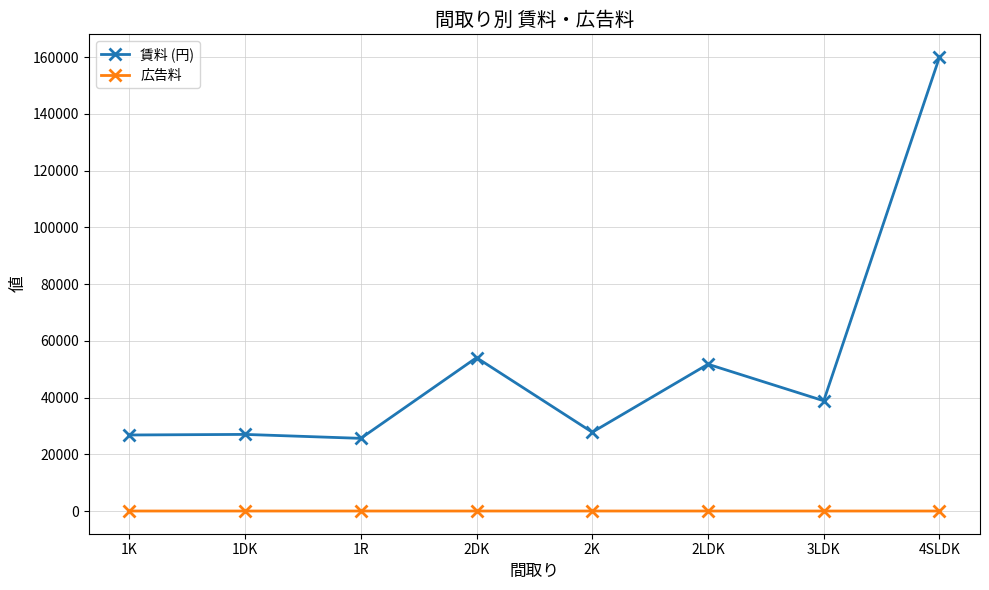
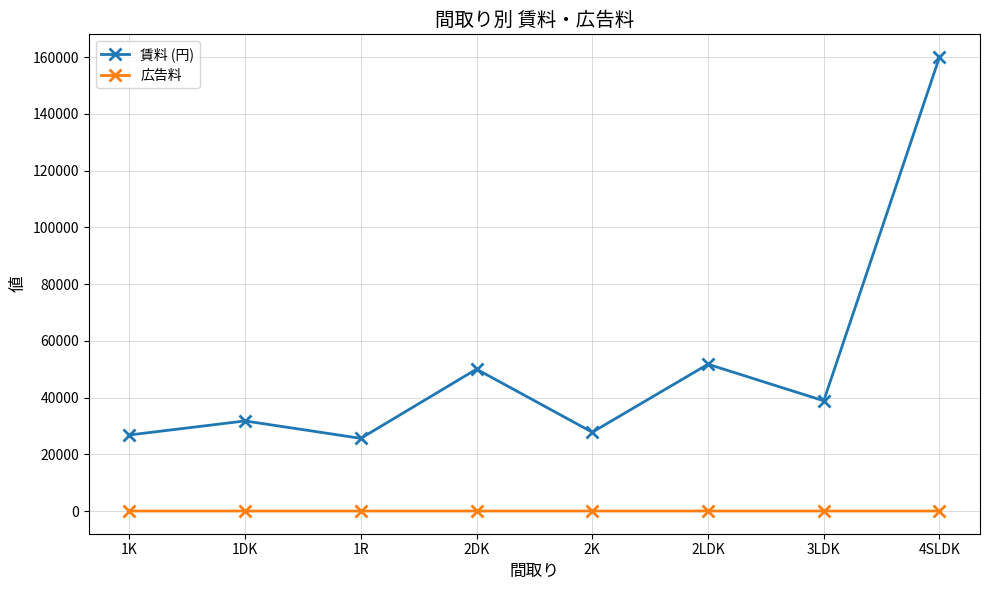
  {
    "賃料 (円)": {
      "1K": 27000,
-     "1DK": 27000,
+     "1DK": 32000,
      "1R": 26000,
-     "2DK": 54000,
+     "2DK": 50000,
      "2K": 28000,
      "2LDK": 52000,
      "3LDK": 39000,
      "4SLDK": 160000
    },
    "広告料": {
      "1K": 0,
      "1DK": 0,
      "1R": 0,
      "2DK": 0,
      "2K": 0,
      "2LDK": 0,
      "3LDK": 0,
      "4SLDK": 0
    }
  }
